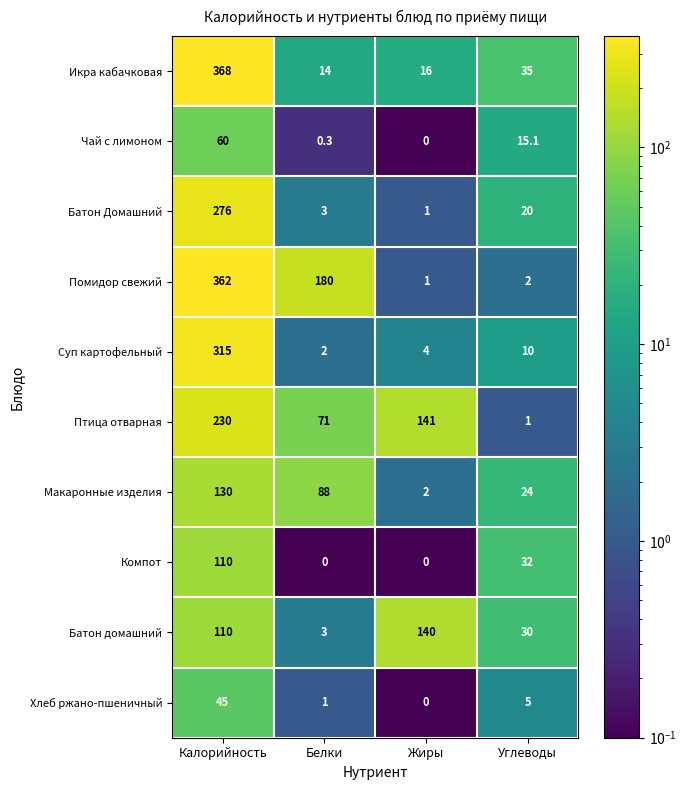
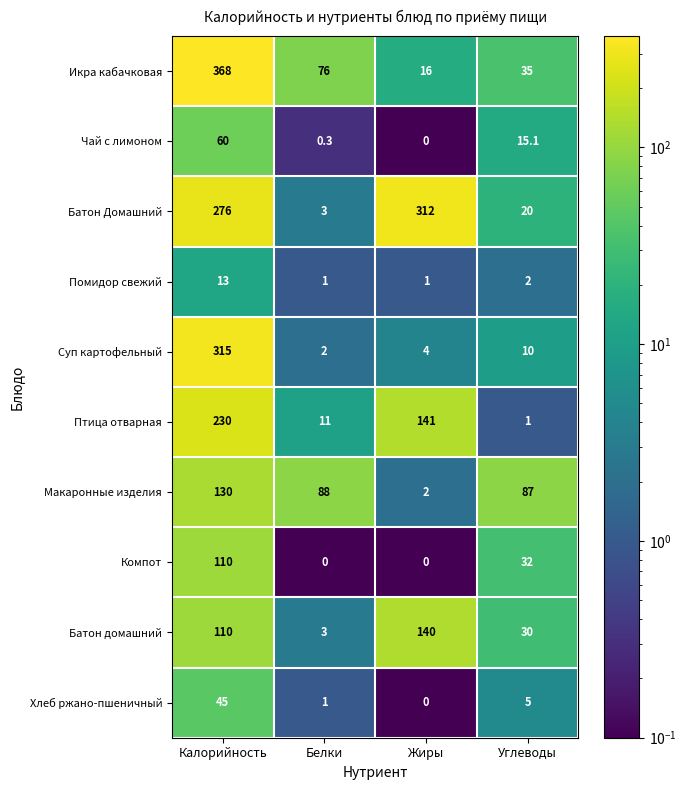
  {
    "Икра кабачковая": {
      "Калорийность": 368,
-     "Белки": 14,
+     "Белки": 76,
      "Жиры": 16,
      "Углеводы": 35
    },
    "Чай с лимоном": {
      "Калорийность": 60,
      "Белки": 0.3,
      "Жиры": 0,
      "Углеводы": 15.1
    },
    "Батон Домашний": {
      "Калорийность": 276,
      "Белки": 3,
-     "Жиры": 1,
+     "Жиры": 312,
      "Углеводы": 20
    },
    "Помидор свежий": {
-     "Калорийность": 362,
-     "Белки": 180,
+     "Калорийность": 13,
+     "Белки": 1,
      "Жиры": 1,
      "Углеводы": 2
    },
    "Суп картофельный": {
      "Калорийность": 315,
      "Белки": 2,
      "Жиры": 4,
      "Углеводы": 10
    },
    "Птица отварная": {
      "Калорийность": 230,
-     "Белки": 71,
+     "Белки": 11,
      "Жиры": 141,
      "Углеводы": 1
    },
    "Макаронные изделия": {
      "Калорийность": 130,
      "Белки": 88,
      "Жиры": 2,
-     "Углеводы": 24
+     "Углеводы": 87
    },
    "Компот": {
      "Калорийность": 110,
      "Белки": 0,
      "Жиры": 0,
      "Углеводы": 32
    },
    "Батон домашний": {
      "Калорийность": 110,
      "Белки": 3,
      "Жиры": 140,
      "Углеводы": 30
    },
    "Хлеб ржано-пшеничный": {
      "Калорийность": 45,
      "Белки": 1,
      "Жиры": 0,
      "Углеводы": 5
    }
  }
